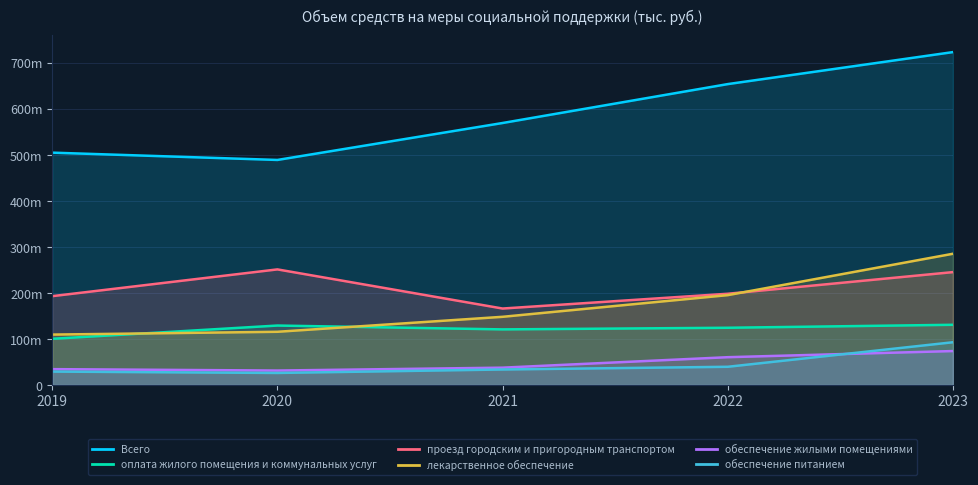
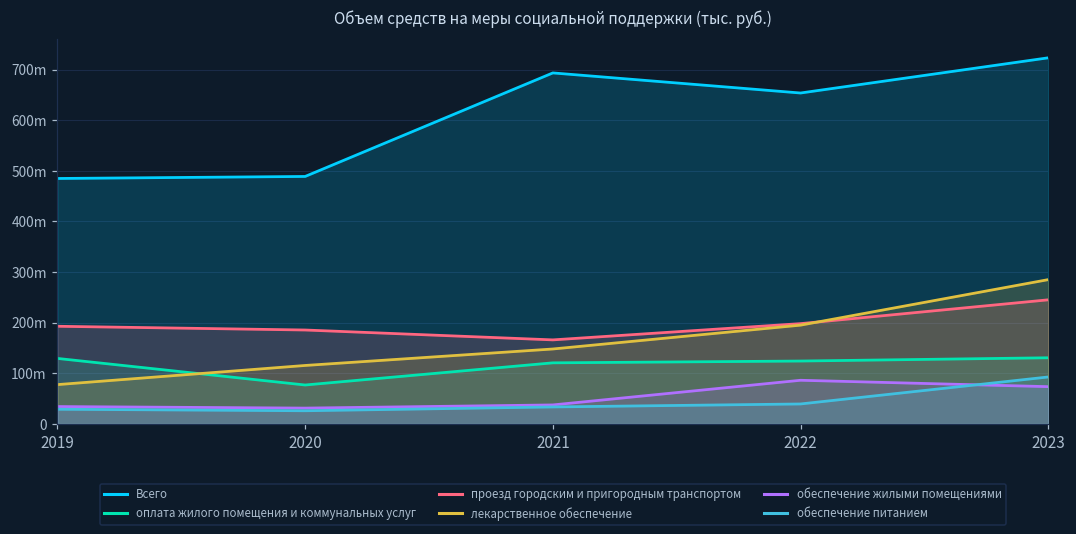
  {
    "Всего": {
-     "2019": "500m",
+     "2019": "480m",
      "2020": "490m",
-     "2021": "570m",
+     "2021": "690m",
      "2022": "650m",
      "2023": "720m"
    },
    "оплата жилого помещения и коммунальных услуг": {
-     "2019": "100m",
-     "2020": "130m",
+     "2019": "130m",
+     "2020": "80m",
      "2021": "120m",
      "2022": "120m",
      "2023": "130m"
    },
    "проезд городским и пригородным транспортом": {
      "2019": "190m",
-     "2020": "250m",
+     "2020": "190m",
      "2021": "170m",
      "2023": "250m"
    },
    "лекарственное обеспечение": {
-     "2019": "110m",
+     "2019": "80m",
      "2020": "120m",
      "2021": "150m",
      "2023": "290m"
    },
    "обеспечение жилыми помещениями": {
-     "2022": "60m",
+     "2022": "90m",
      "2023": "70m"
    },
    "обеспечение питанием": {
      "2022": "40m",
      "2023": "90m"
    }
  }
